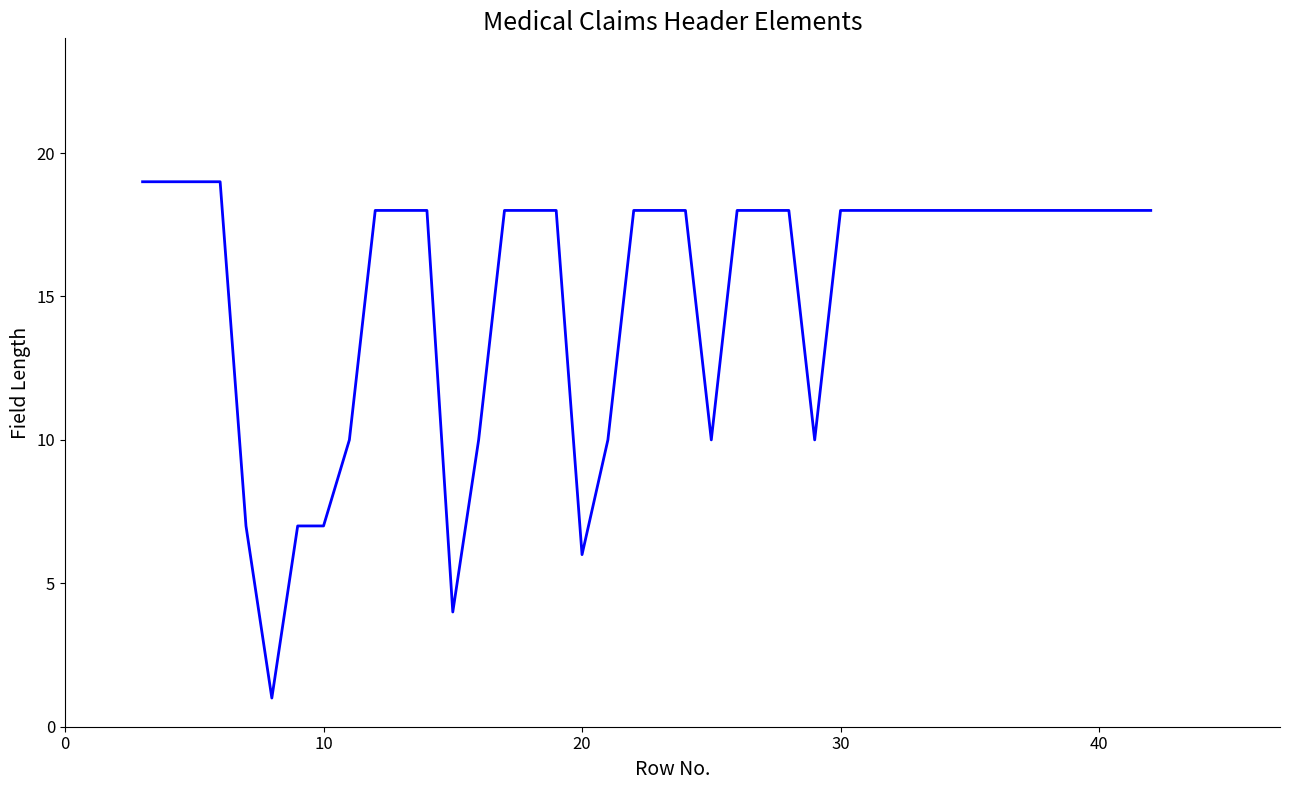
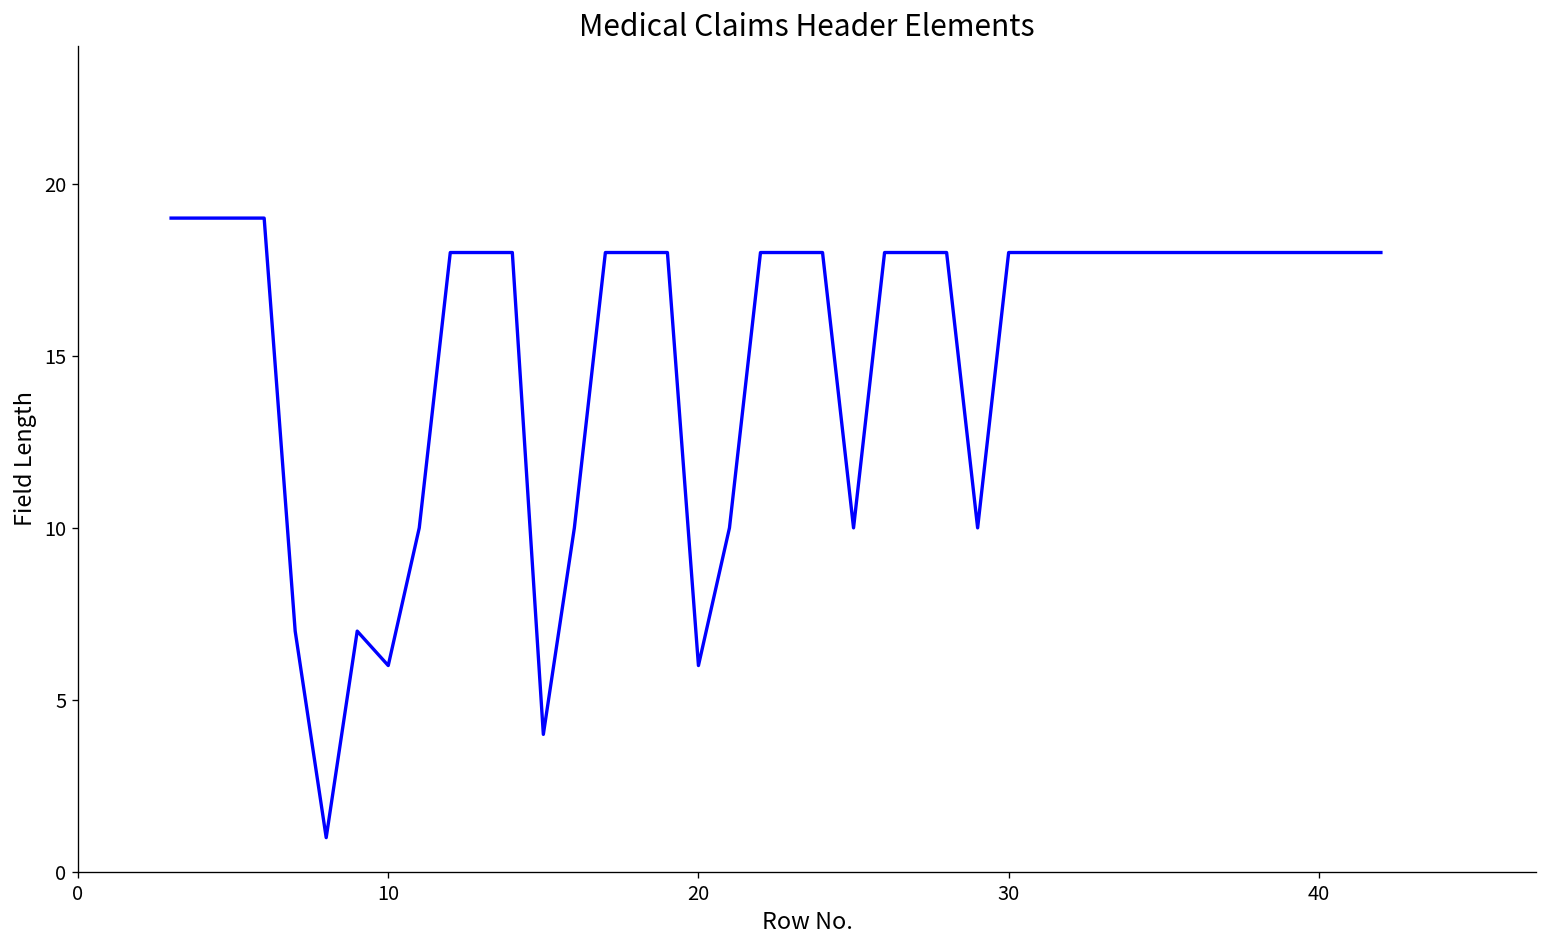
  {
-   "10": 7,
+   "10": 6,
    "20": 6,
    "30": 18,
    "40": 18
  }
